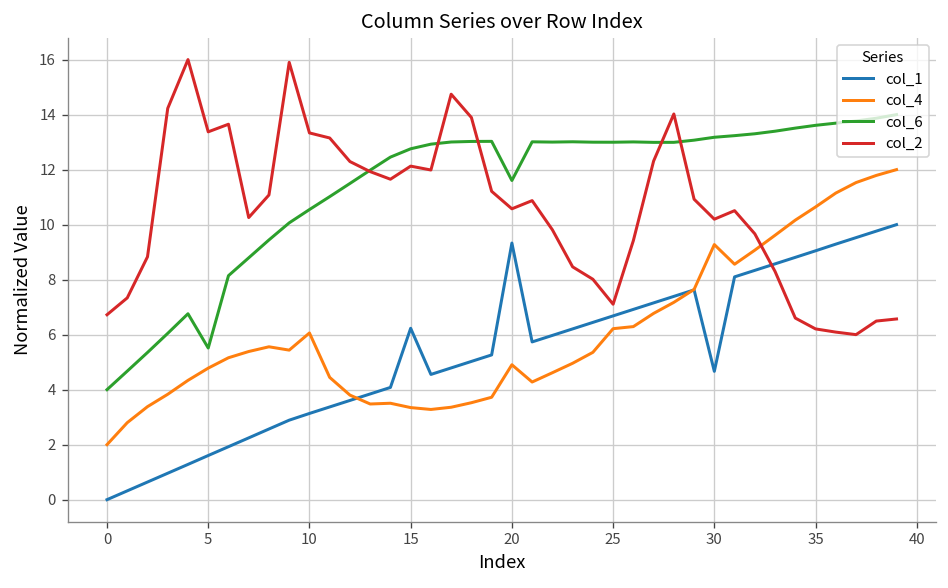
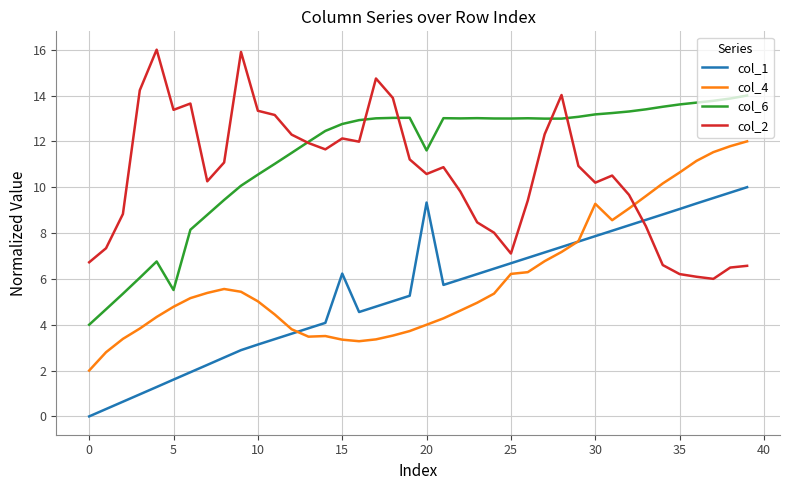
  {
    "col_1": {
      "0": 0.0,
      "5": 1.6,
      "10": 3.1,
      "15": 6.2,
      "20": 9.3,
      "25": 6.7,
-     "30": 4.7,
+     "30": 7.9,
      "35": 9.0
    },
    "col_4": {
      "0": 2.0,
      "5": 4.8,
-     "10": 6.1,
+     "10": 5.0,
      "15": 3.3,
-     "20": 4.9,
+     "20": 4.0,
      "25": 6.2,
      "30": 9.3,
      "35": 10.6
    },
    "col_6": {
      "0": 4.0,
      "5": 5.5,
      "10": 10.5,
      "15": 12.8,
      "20": 11.6,
      "25": 13.0,
      "30": 13.2,
      "35": 13.6
    },
    "col_2": {
      "0": 6.7,
      "5": 13.4,
      "10": 13.3,
      "15": 12.1,
      "20": 10.6,
      "25": 7.1,
      "30": 10.2,
      "35": 6.2
    }
  }
